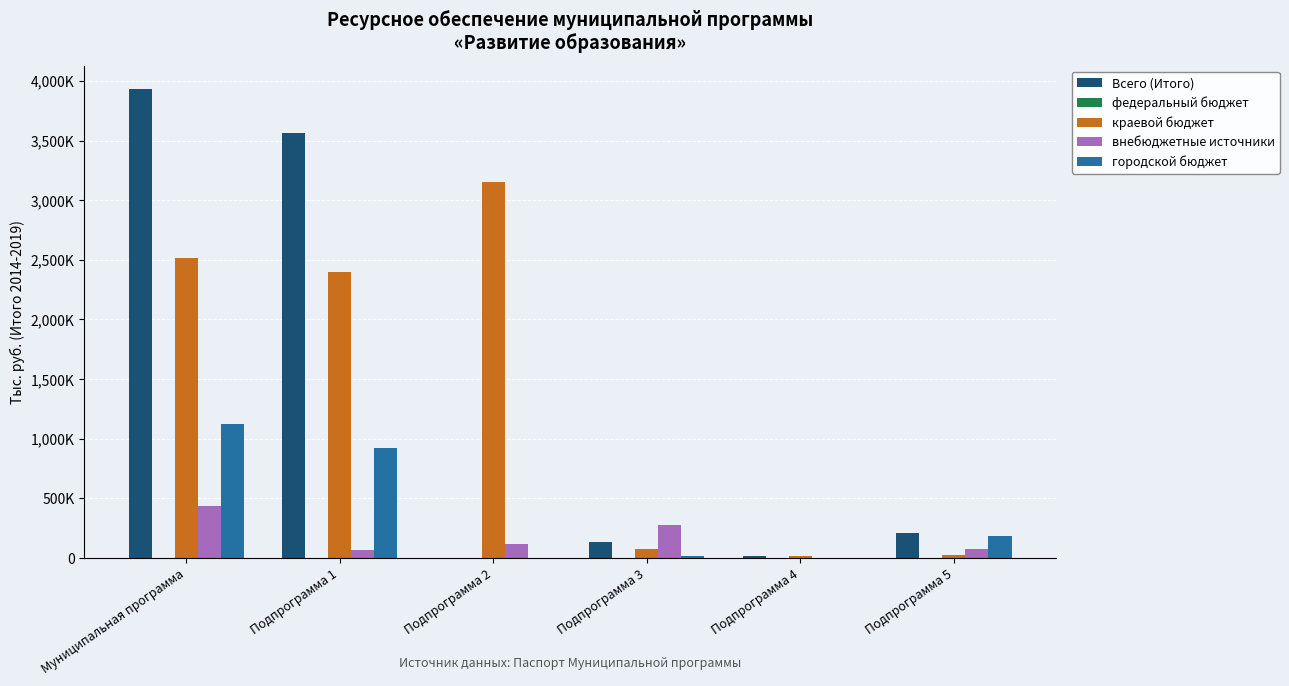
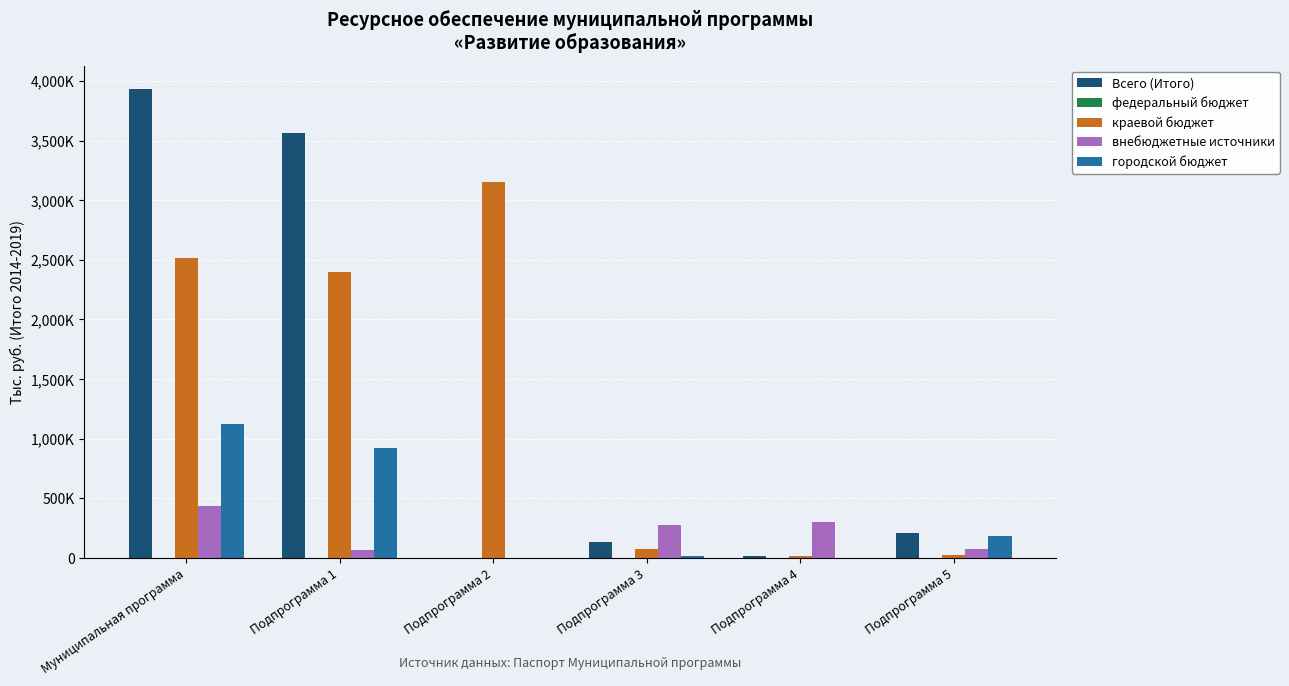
  {
    "федеральный бюджет": {
      "Подпрограмма 2": "0",
      "Подпрограмма 3": "0",
      "Подпрограмма 5": "0"
    },
    "краевой бюджет": {
      "Муниципальная программа": "2,520,000",
      "Подпрограмма 1": "2,400,000",
      "Подпрограмма 2": "3,150,000",
      "Подпрограмма 3": "80,000",
      "Подпрограмма 5": "20,000"
    },
    "внебюджетные источники": {
      "Муниципальная программа": "440,000",
      "Подпрограмма 1": "60,000",
-     "Подпрограмма 2": "120,000",
+     "Подпрограмма 2": "0",
      "Подпрограмма 3": "280,000",
-     "Подпрограмма 4": "0",
+     "Подпрограмма 4": "300,000",
      "Подпрограмма 5": "80,000"
    }
  }
